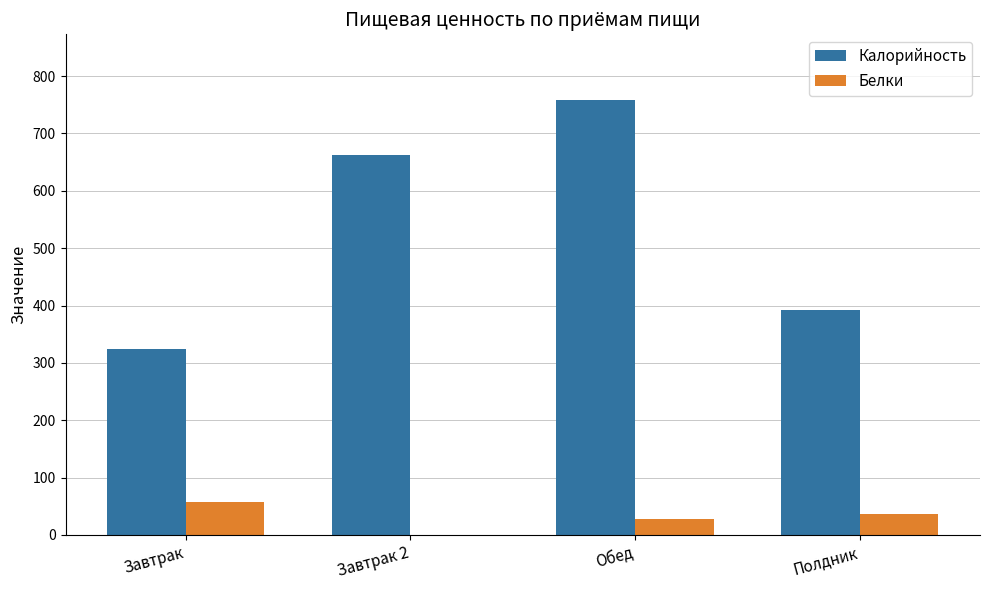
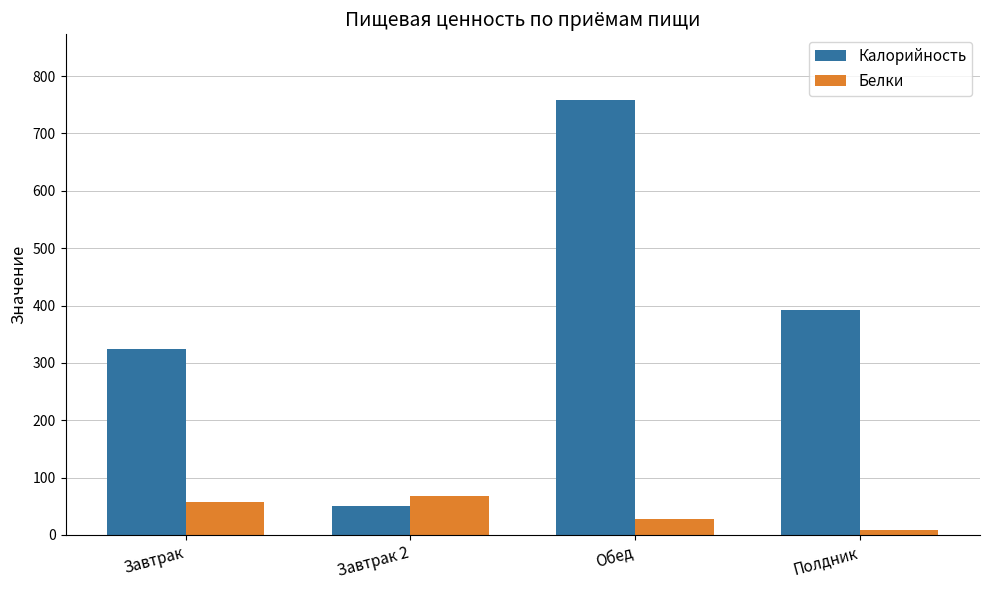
  {
    "Калорийность": {
      "Завтрак": 330,
-     "Завтрак 2": 660,
+     "Завтрак 2": 50,
      "Обед": 760,
      "Полдник": 390
    },
    "Белки": {
      "Завтрак": 60,
-     "Завтрак 2": 0,
+     "Завтрак 2": 70,
      "Обед": 30,
-     "Полдник": 40
+     "Полдник": 10
    }
  }
